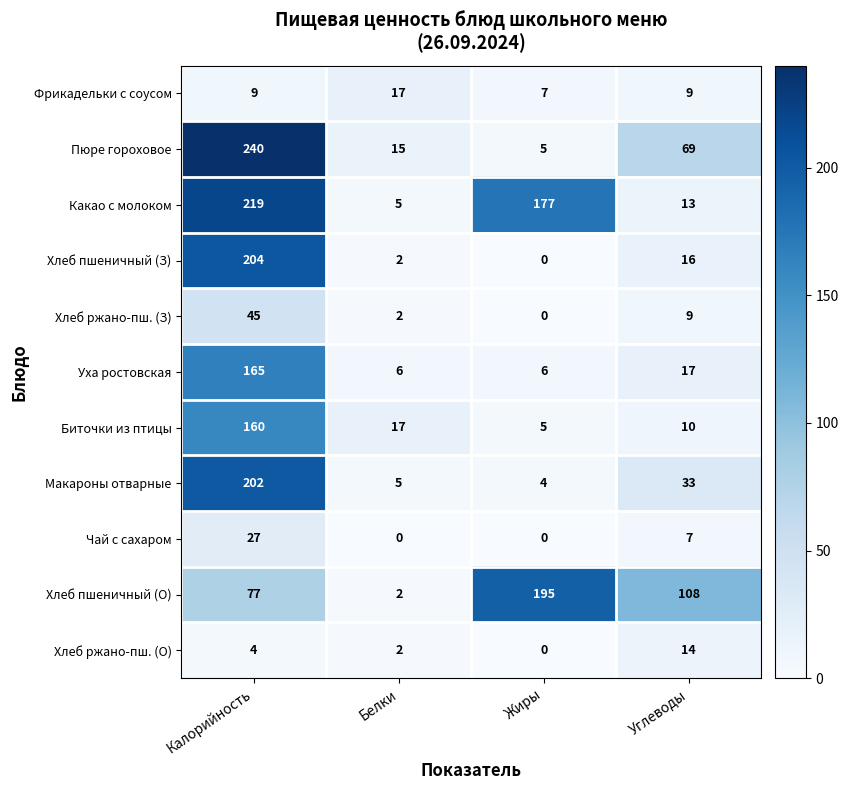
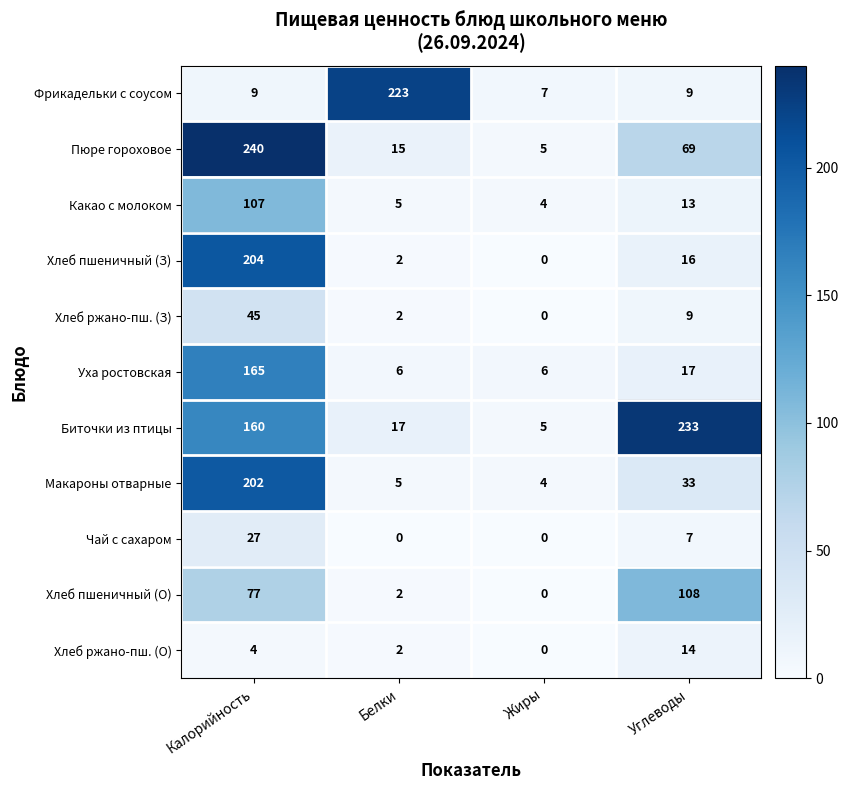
  {
    "Фрикадельки с соусом": {
      "Калорийность": 9,
-     "Белки": 17,
+     "Белки": 223,
      "Жиры": 7,
      "Углеводы": 9
    },
    "Пюре гороховое": {
      "Калорийность": 240,
      "Белки": 15,
      "Жиры": 5,
      "Углеводы": 69
    },
    "Какао с молоком": {
-     "Калорийность": 219,
+     "Калорийность": 107,
      "Белки": 5,
-     "Жиры": 177,
+     "Жиры": 4,
      "Углеводы": 13
    },
    "Хлеб пшеничный (З)": {
      "Калорийность": 204,
      "Белки": 2,
      "Жиры": 0,
      "Углеводы": 16
    },
    "Хлеб ржано-пш. (З)": {
      "Калорийность": 45,
      "Белки": 2,
      "Жиры": 0,
      "Углеводы": 9
    },
    "Уха ростовская": {
      "Калорийность": 165,
      "Белки": 6,
      "Жиры": 6,
      "Углеводы": 17
    },
    "Биточки из птицы": {
      "Калорийность": 160,
      "Белки": 17,
      "Жиры": 5,
-     "Углеводы": 10
+     "Углеводы": 233
    },
    "Макароны отварные": {
      "Калорийность": 202,
      "Белки": 5,
      "Жиры": 4,
      "Углеводы": 33
    },
    "Чай с сахаром": {
      "Калорийность": 27,
      "Белки": 0,
      "Жиры": 0,
      "Углеводы": 7
    },
    "Хлеб пшеничный (О)": {
      "Калорийность": 77,
      "Белки": 2,
-     "Жиры": 195,
+     "Жиры": 0,
      "Углеводы": 108
    },
    "Хлеб ржано-пш. (О)": {
      "Калорийность": 4,
      "Белки": 2,
      "Жиры": 0,
      "Углеводы": 14
    }
  }
